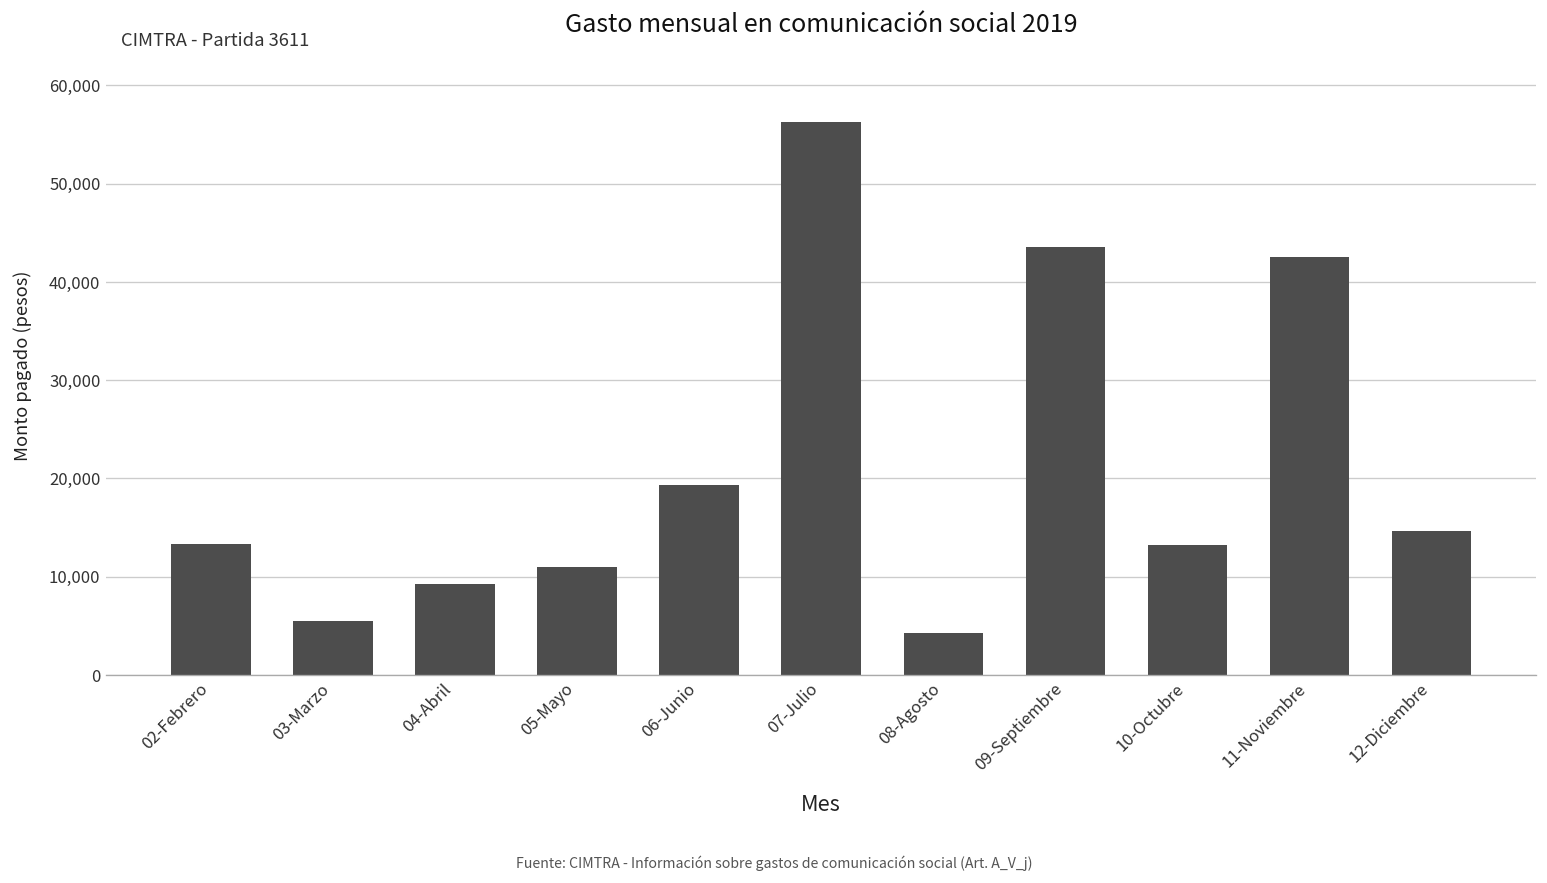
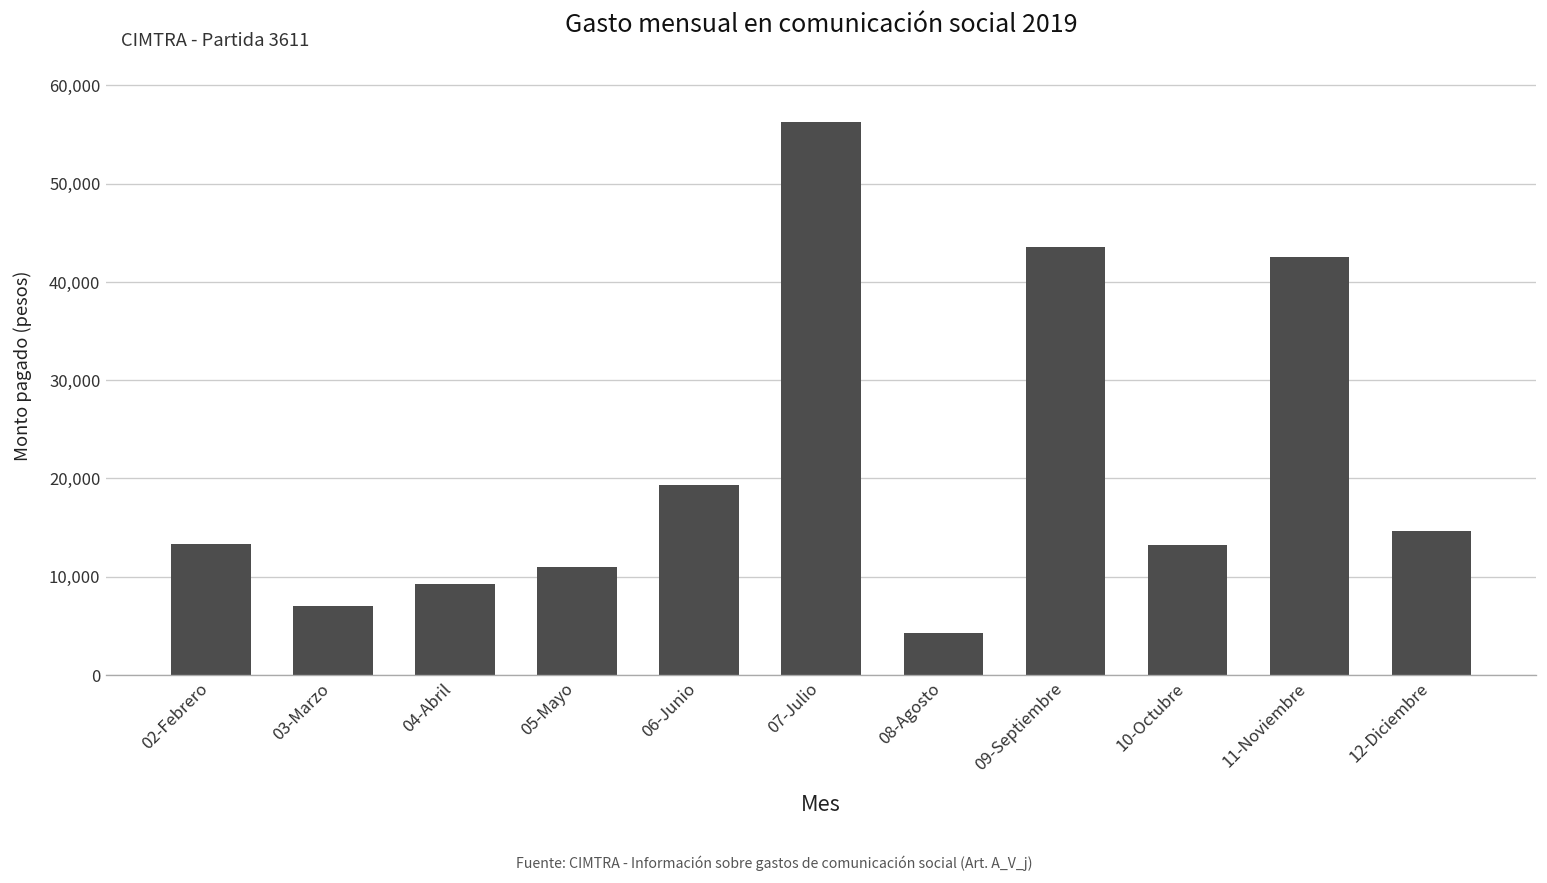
  {
    "02-Febrero": "13,000",
-   "03-Marzo": "6,000",
+   "03-Marzo": "7,000",
    "04-Abril": "9,000",
    "05-Mayo": "11,000",
    "06-Junio": "19,000",
    "07-Julio": "56,000",
    "08-Agosto": "4,000",
    "09-Septiembre": "44,000",
    "10-Octubre": "13,000",
    "11-Noviembre": "43,000",
    "12-Diciembre": "15,000"
  }
